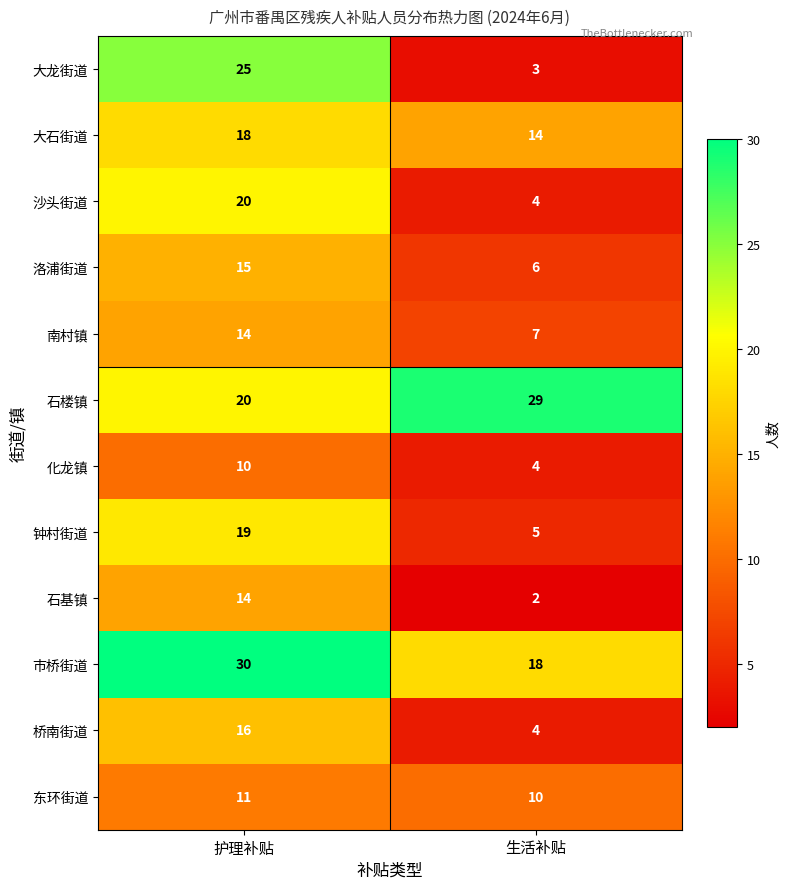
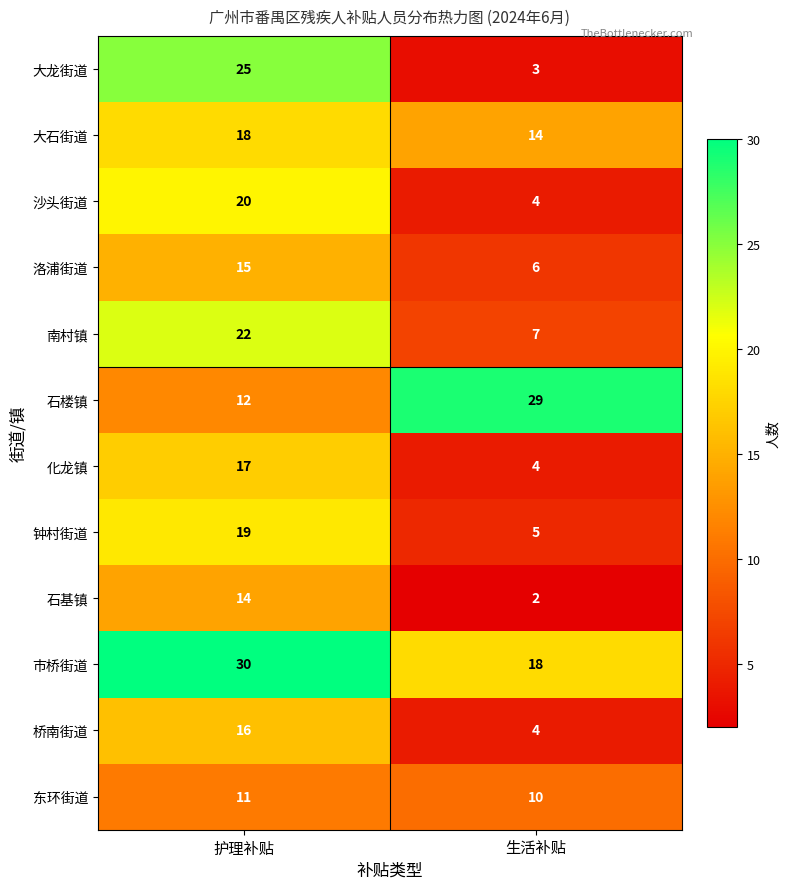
  {
    "大龙街道": {
      "护理补贴": 25,
      "生活补贴": 3
    },
    "大石街道": {
      "护理补贴": 18,
      "生活补贴": 14
    },
    "沙头街道": {
      "护理补贴": 20,
      "生活补贴": 4
    },
    "洛浦街道": {
      "护理补贴": 15,
      "生活补贴": 6
    },
    "南村镇": {
-     "护理补贴": 14,
+     "护理补贴": 22,
      "生活补贴": 7
    },
    "石楼镇": {
-     "护理补贴": 20,
+     "护理补贴": 12,
      "生活补贴": 29
    },
    "化龙镇": {
-     "护理补贴": 10,
+     "护理补贴": 17,
      "生活补贴": 4
    },
    "钟村街道": {
      "护理补贴": 19,
      "生活补贴": 5
    },
    "石基镇": {
      "护理补贴": 14,
      "生活补贴": 2
    },
    "市桥街道": {
      "护理补贴": 30,
      "生活补贴": 18
    },
    "桥南街道": {
      "护理补贴": 16,
      "生活补贴": 4
    },
    "东环街道": {
      "护理补贴": 11,
      "生活补贴": 10
    }
  }
